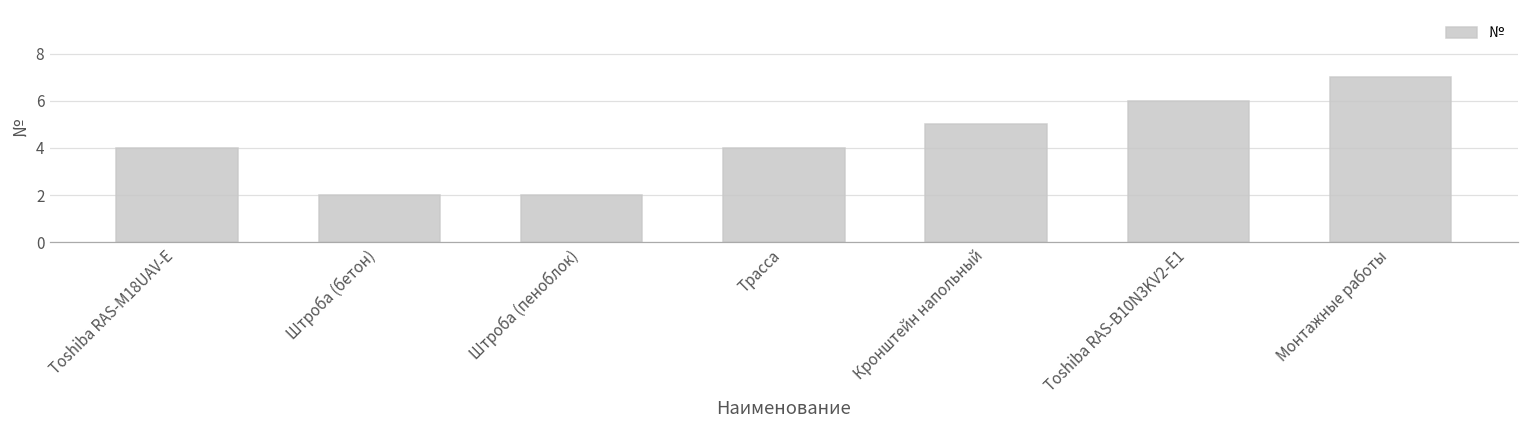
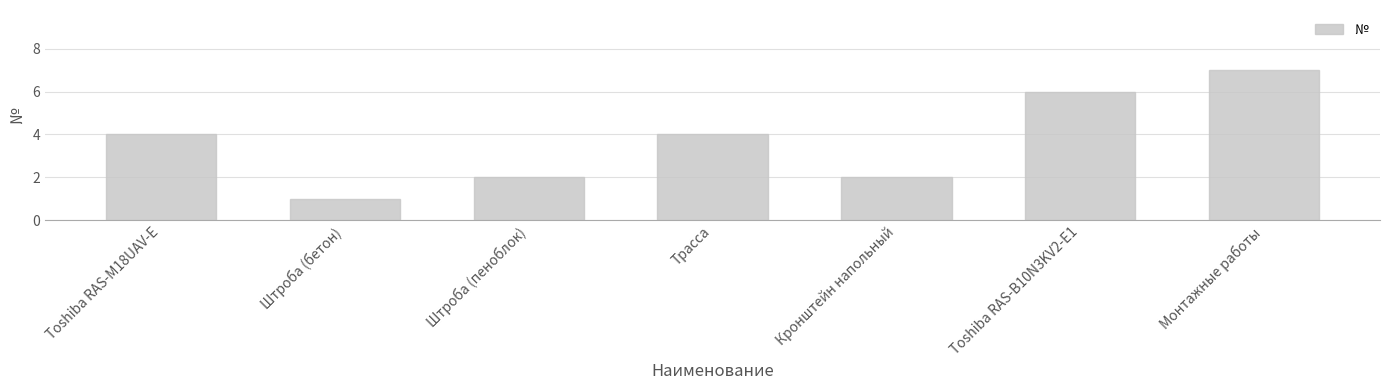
  {
    "Toshiba RAS-M18UAV-E": 4,
-   "Штроба (бетон)": 2,
+   "Штроба (бетон)": 1,
    "Штроба (пеноблок)": 2,
    "Трасса": 4,
-   "Кронштейн напольный": 5,
+   "Кронштейн напольный": 2,
    "Toshiba RAS-B10N3KV2-E1": 6,
    "Монтажные работы": 7
  }
